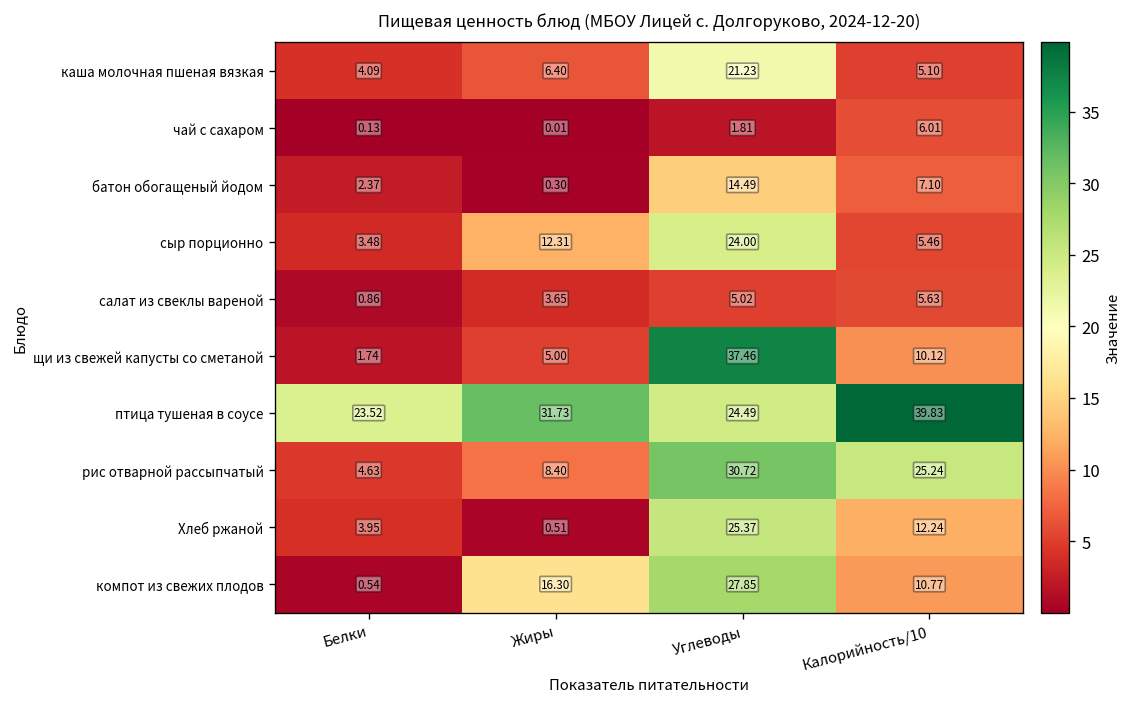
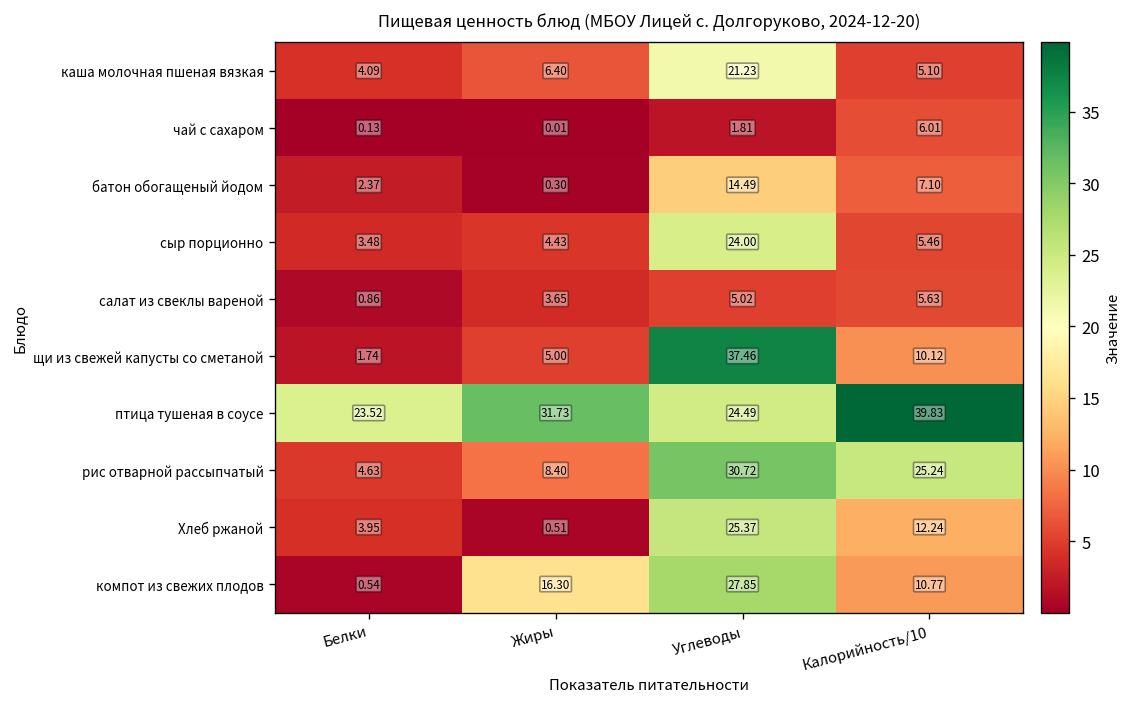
  {
    "сыр порционно": {
-     "Жиры": 12.31
+     "Жиры": 4.43
    }
  }
